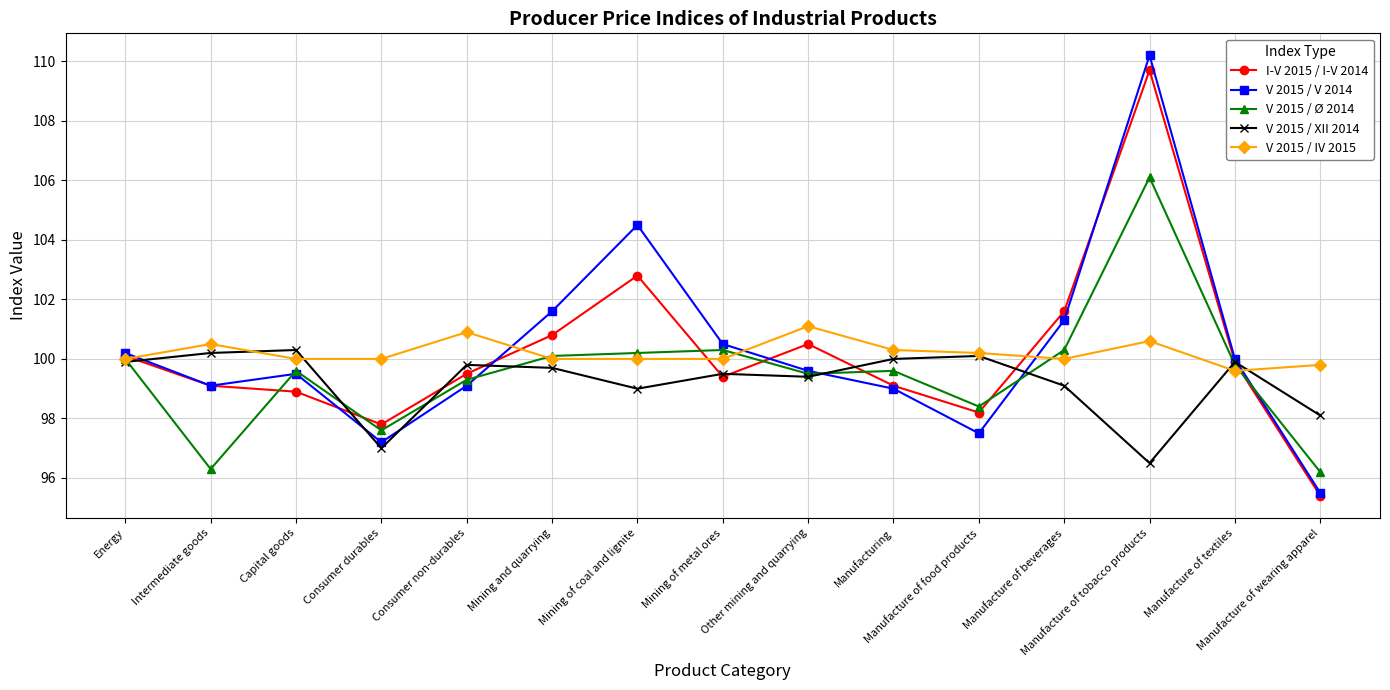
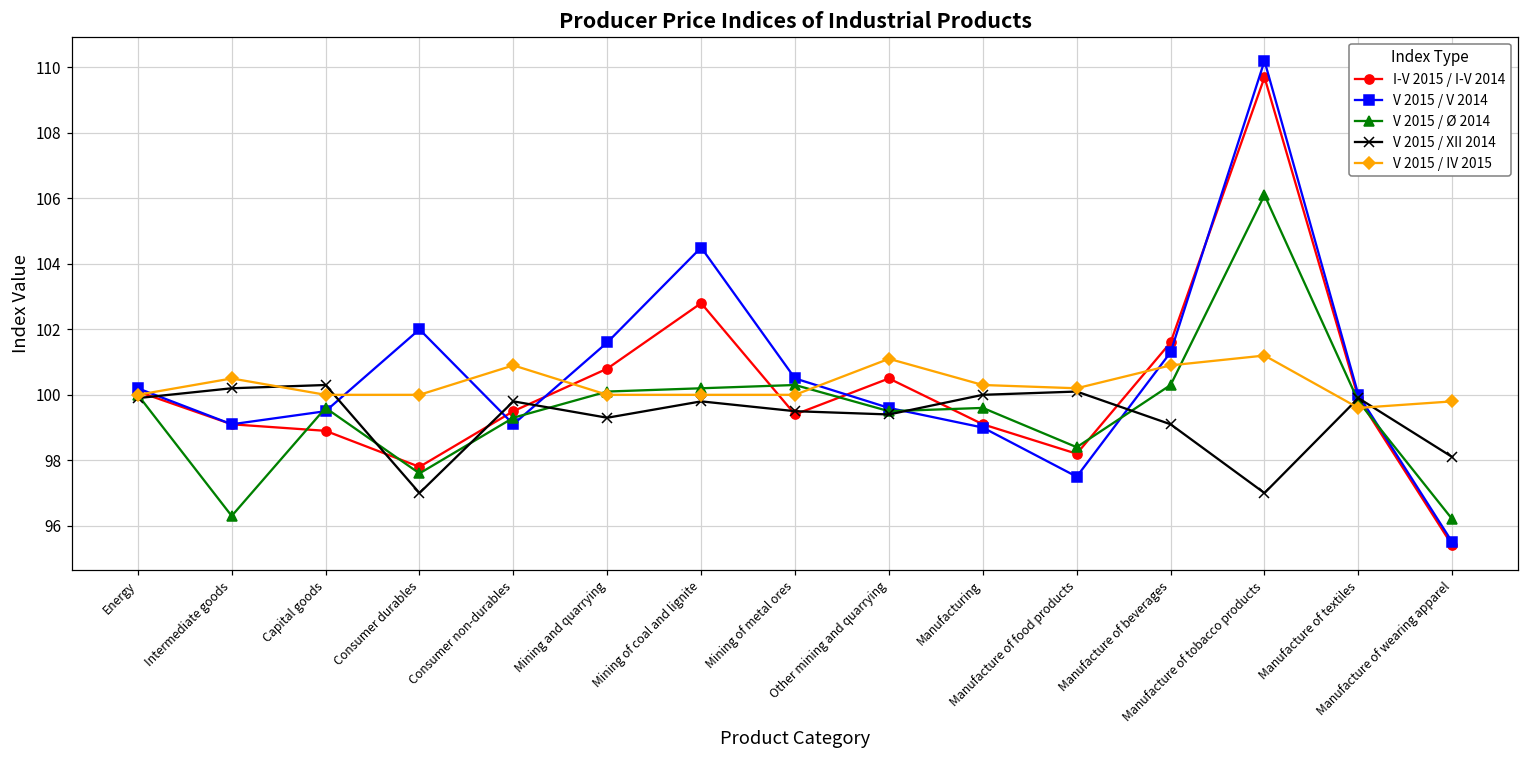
  {
    "I-V 2015 / I-V 2014": {
      "Energy": 100.1,
      "Capital goods": 98.9,
      "Consumer durables": 97.8,
      "Consumer non-durables": 99.5,
      "Mining and quarrying": 100.8,
      "Mining of coal and lignite": 102.8,
      "Mining of metal ores": 99.4,
      "Other mining and quarrying": 100.5,
      "Manufacturing": 99.1,
      "Manufacture of food products": 98.2,
      "Manufacture of beverages": 101.6,
      "Manufacture of tobacco products": 109.7,
      "Manufacture of wearing apparel": 95.4
    },
    "V 2015 / V 2014": {
      "Energy": 100.2,
      "Capital goods": 99.5,
-     "Consumer durables": 97.2,
+     "Consumer durables": 102.0,
      "Consumer non-durables": 99.1,
      "Mining and quarrying": 101.6,
      "Mining of coal and lignite": 104.5,
      "Mining of metal ores": 100.5,
      "Other mining and quarrying": 99.6,
      "Manufacturing": 99.0,
      "Manufacture of food products": 97.5,
      "Manufacture of beverages": 101.3,
      "Manufacture of tobacco products": 110.2,
      "Manufacture of textiles": 100.0,
      "Manufacture of wearing apparel": 95.5
    },
    "V 2015 / Ø 2014": {
      "Intermediate goods": 96.3,
      "Capital goods": 99.6,
      "Consumer durables": 97.6,
      "Consumer non-durables": 99.3,
      "Mining and quarrying": 100.1,
      "Mining of coal and lignite": 100.2,
      "Mining of metal ores": 100.3,
      "Other mining and quarrying": 99.5,
      "Manufacturing": 99.6,
      "Manufacture of food products": 98.4,
      "Manufacture of beverages": 100.3,
      "Manufacture of tobacco products": 106.1,
      "Manufacture of textiles": 99.8,
      "Manufacture of wearing apparel": 96.2
    },
    "V 2015 / XII 2014": {
      "Energy": 99.9,
      "Intermediate goods": 100.2,
      "Capital goods": 100.3,
      "Consumer durables": 97.0,
      "Consumer non-durables": 99.8,
-     "Mining and quarrying": 99.7,
-     "Mining of coal and lignite": 99.0,
+     "Mining and quarrying": 99.3,
+     "Mining of coal and lignite": 99.8,
      "Mining of metal ores": 99.5,
      "Other mining and quarrying": 99.4,
      "Manufacturing": 100.0,
      "Manufacture of food products": 100.1,
      "Manufacture of beverages": 99.1,
-     "Manufacture of tobacco products": 96.5,
+     "Manufacture of tobacco products": 97.0,
      "Manufacture of wearing apparel": 98.1
    },
    "V 2015 / IV 2015": {
      "Intermediate goods": 100.5,
      "Capital goods": 100.0,
      "Consumer durables": 100.0,
      "Consumer non-durables": 100.9,
      "Mining and quarrying": 100.0,
      "Mining of coal and lignite": 100.0,
      "Mining of metal ores": 100.0,
      "Other mining and quarrying": 101.1,
      "Manufacturing": 100.3,
      "Manufacture of food products": 100.2,
-     "Manufacture of beverages": 100.0,
-     "Manufacture of tobacco products": 100.6,
+     "Manufacture of beverages": 100.9,
+     "Manufacture of tobacco products": 101.2,
      "Manufacture of textiles": 99.6,
      "Manufacture of wearing apparel": 99.8
    }
  }
